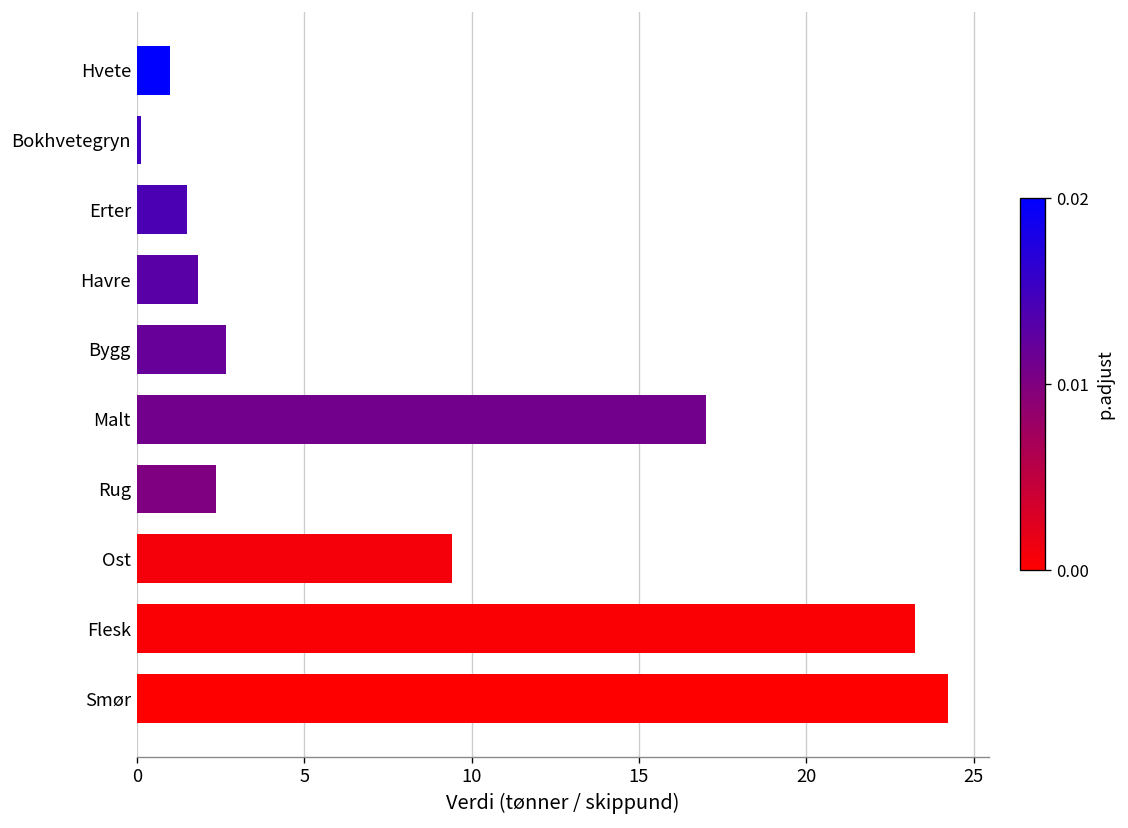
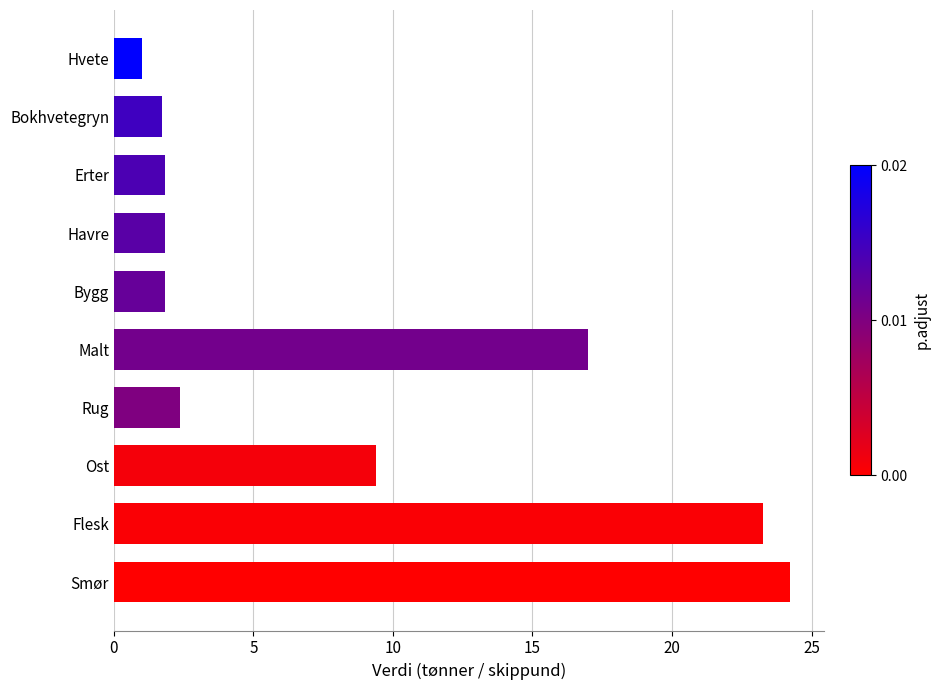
  {
    "Hvete": 1.0,
-   "Bokhvetegryn": 0.1,
-   "Erter": 1.5,
+   "Bokhvetegryn": 1.7,
+   "Erter": 1.8,
    "Havre": 1.8,
-   "Bygg": 2.7,
+   "Bygg": 1.8,
    "Malt": 17.0,
    "Rug": 2.4,
    "Ost": 9.4,
    "Flesk": 23.3,
    "Smør": 24.2
  }
